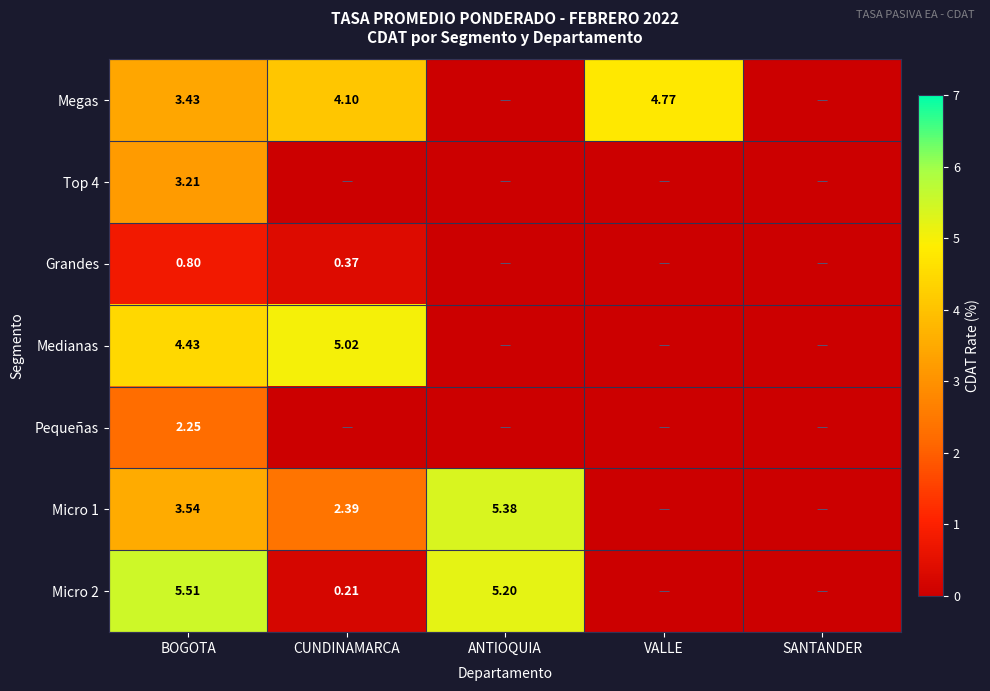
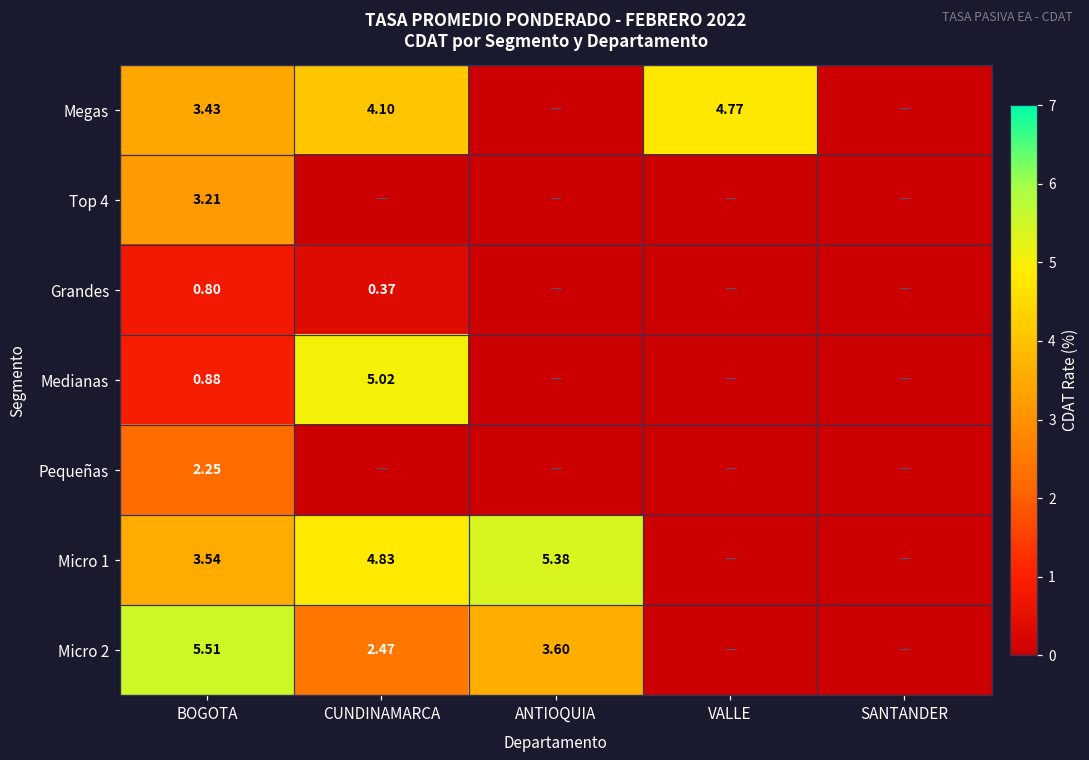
  {
    "Megas": {
      "BOGOTA": 3.43,
      "CUNDINAMARCA": 4.10,
      "VALLE": 4.77
    },
    "Top 4": {
      "BOGOTA": 3.21
    },
    "Grandes": {
      "BOGOTA": 0.80,
      "CUNDINAMARCA": 0.37
    },
    "Medianas": {
-     "BOGOTA": 4.43,
+     "BOGOTA": 0.88,
      "CUNDINAMARCA": 5.02
    },
    "Pequeñas": {
      "BOGOTA": 2.25
    },
    "Micro 1": {
      "BOGOTA": 3.54,
-     "CUNDINAMARCA": 2.39,
+     "CUNDINAMARCA": 4.83,
      "ANTIOQUIA": 5.38
    },
    "Micro 2": {
      "BOGOTA": 5.51,
-     "CUNDINAMARCA": 0.21,
-     "ANTIOQUIA": 5.20
+     "CUNDINAMARCA": 2.47,
+     "ANTIOQUIA": 3.60
    }
  }
